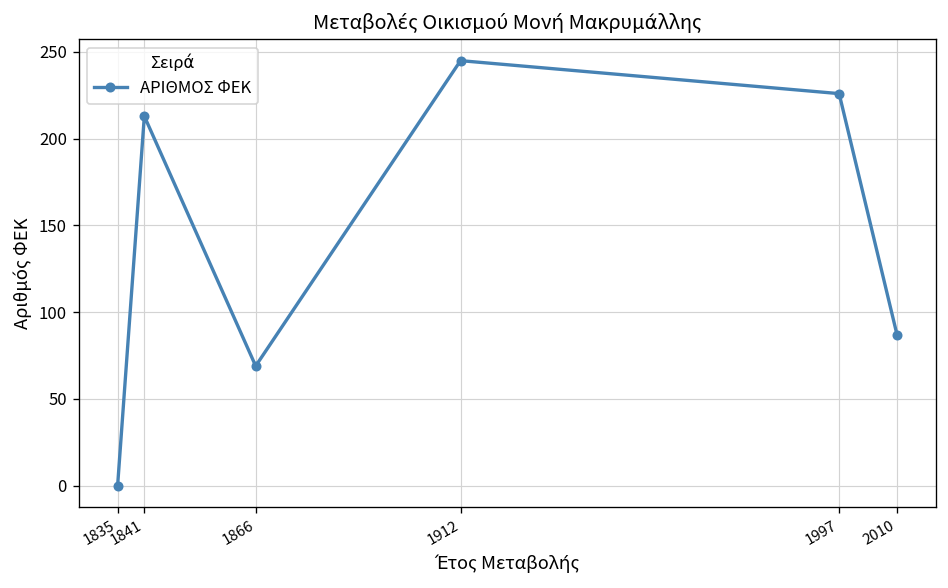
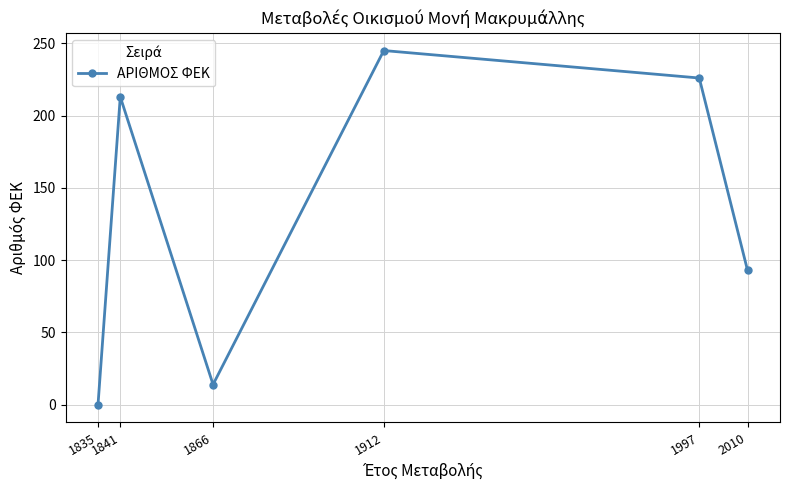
  {
    "1835": 0,
    "1841": 213,
-   "1866": 69,
+   "1866": 14,
    "1912": 245,
    "1997": 226,
-   "2010": 87
+   "2010": 93
  }
